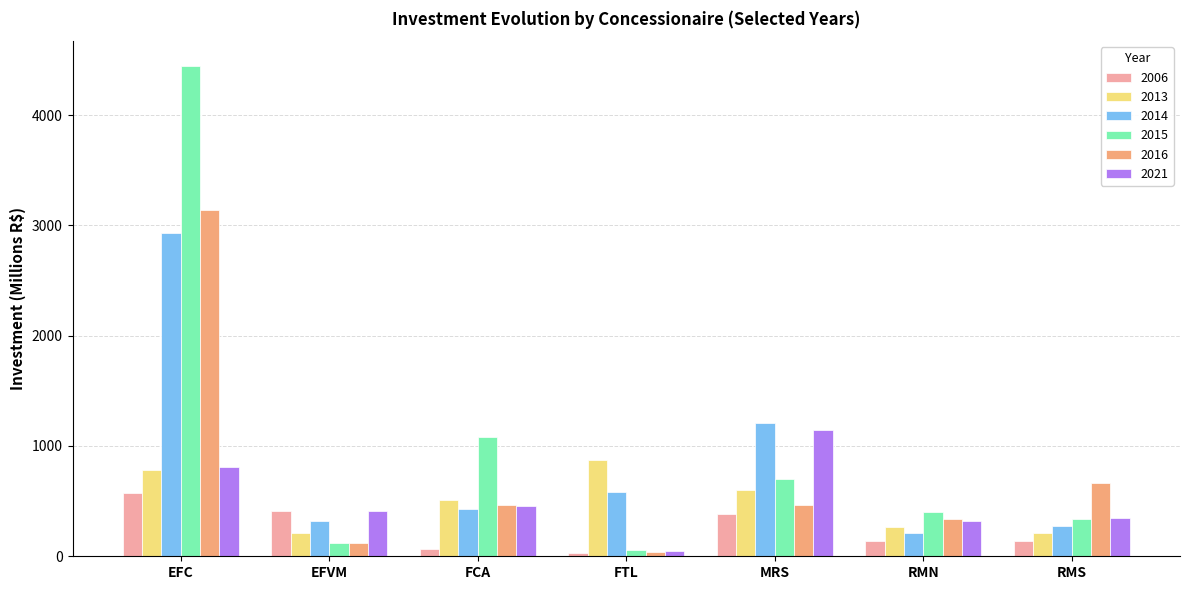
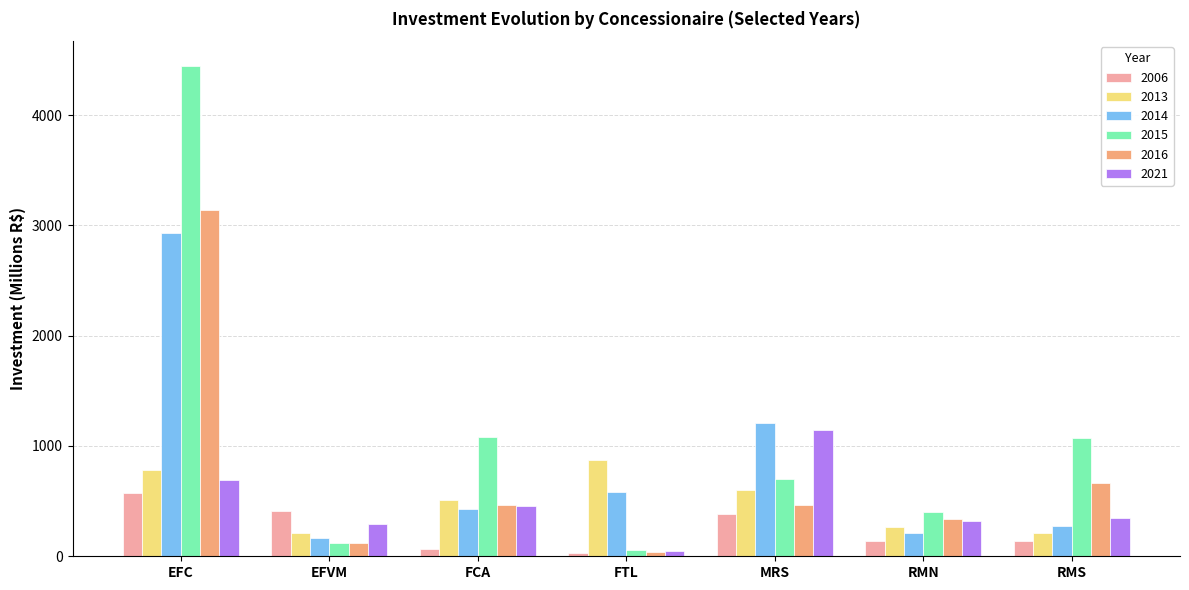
  {
    "2014": {
      "EFC": 2930,
-     "EFVM": 320,
+     "EFVM": 170,
      "FCA": 430,
      "FTL": 580,
      "MRS": 1210,
      "RMN": 210,
      "RMS": 270
    },
    "2015": {
      "EFC": 4450,
      "EFVM": 120,
      "FCA": 1080,
      "FTL": 60,
      "MRS": 700,
      "RMN": 410,
-     "RMS": 340
+     "RMS": 1070
    },
    "2021": {
-     "EFC": 810,
-     "EFVM": 410,
+     "EFC": 690,
+     "EFVM": 300,
      "FCA": 460,
      "FTL": 50,
      "MRS": 1150,
      "RMN": 320,
      "RMS": 340
    }
  }
